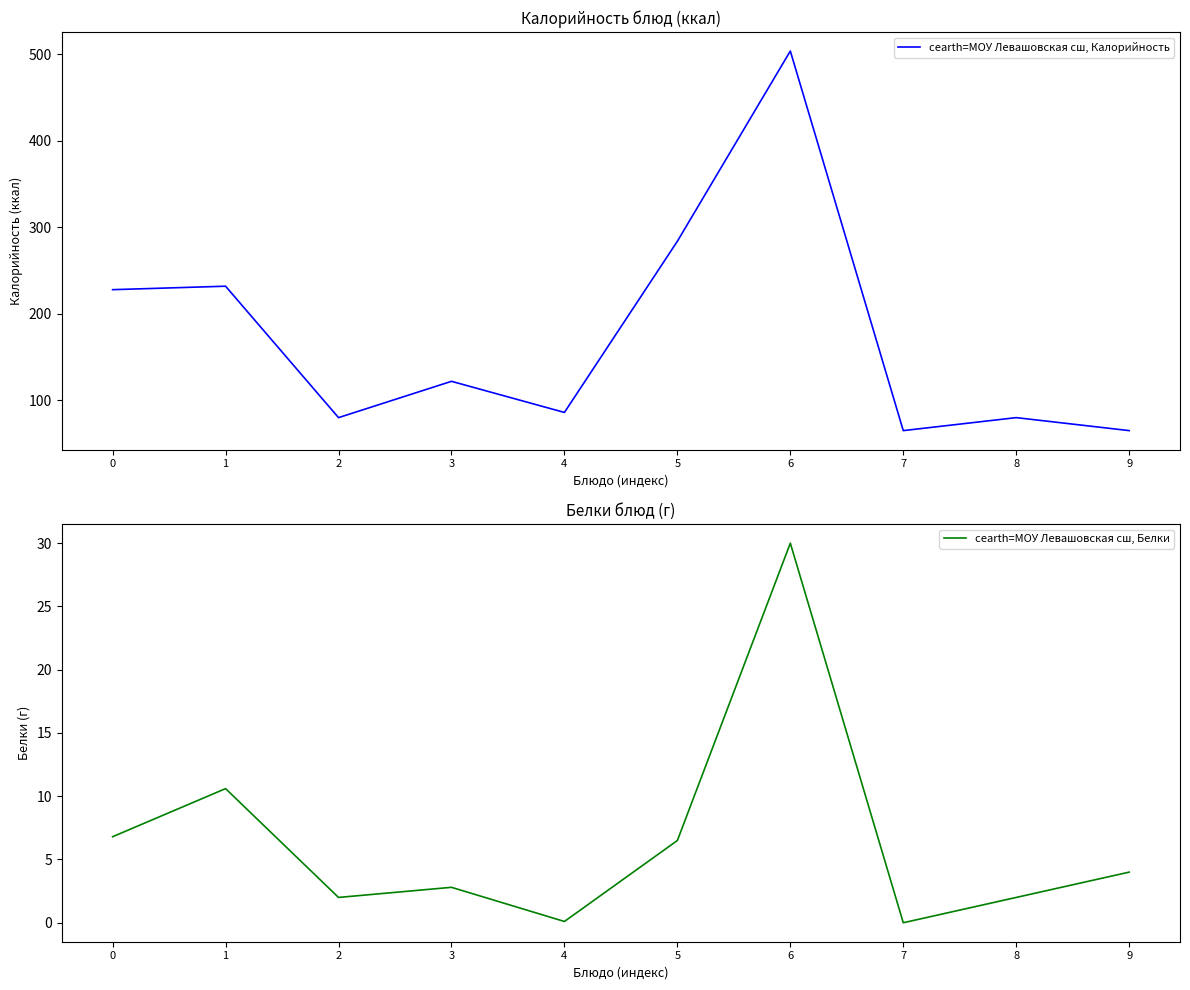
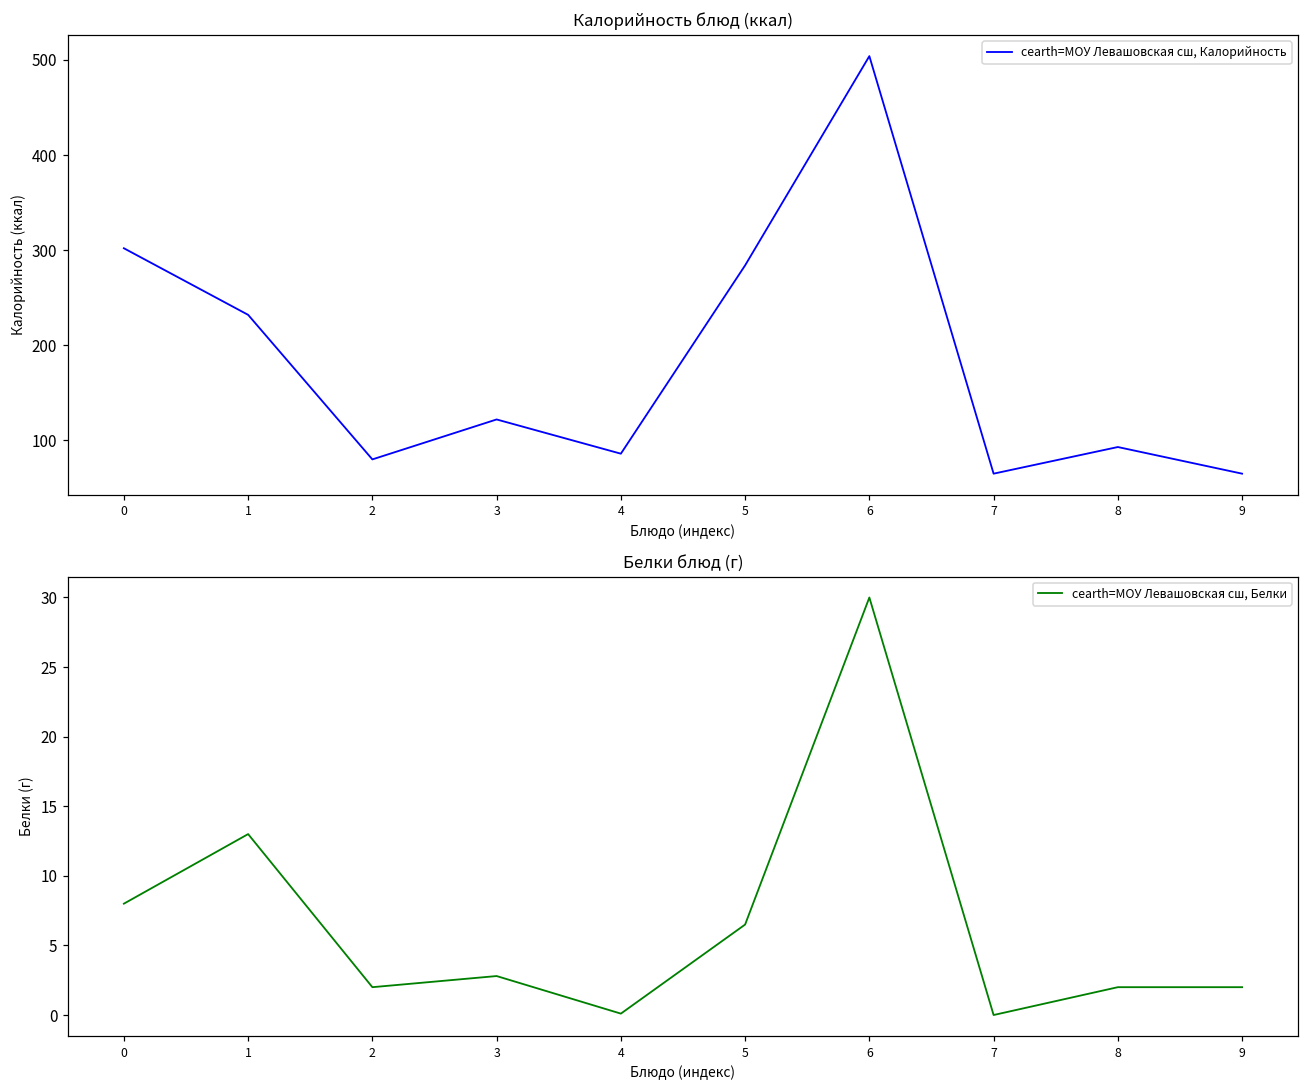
  {
    "Калорийность блюд (ккал)": {
-     "0": 230,
+     "0": 300,
      "1": 230,
      "2": 80,
      "3": 120,
      "4": 90,
      "5": 280,
      "6": 500,
      "7": 70,
-     "8": 80,
+     "8": 90,
      "9": 70
    },
    "Белки блюд (г)": {
-     "0": 6.8,
-     "1": 10.6,
+     "0": 8.0,
+     "1": 13.0,
      "2": 2.0,
      "3": 2.8,
      "4": 0.1,
      "5": 6.5,
      "6": 30.0,
      "7": 0.0,
      "8": 2.0,
-     "9": 4
+     "9": 2
    }
  }
